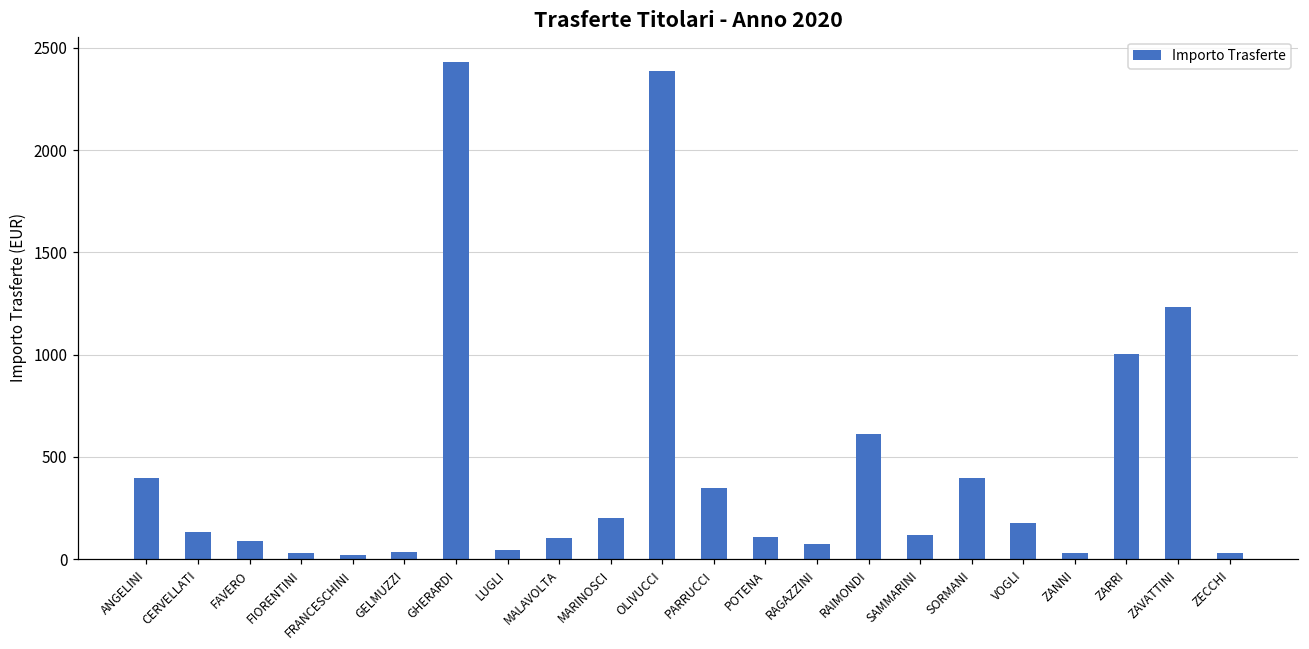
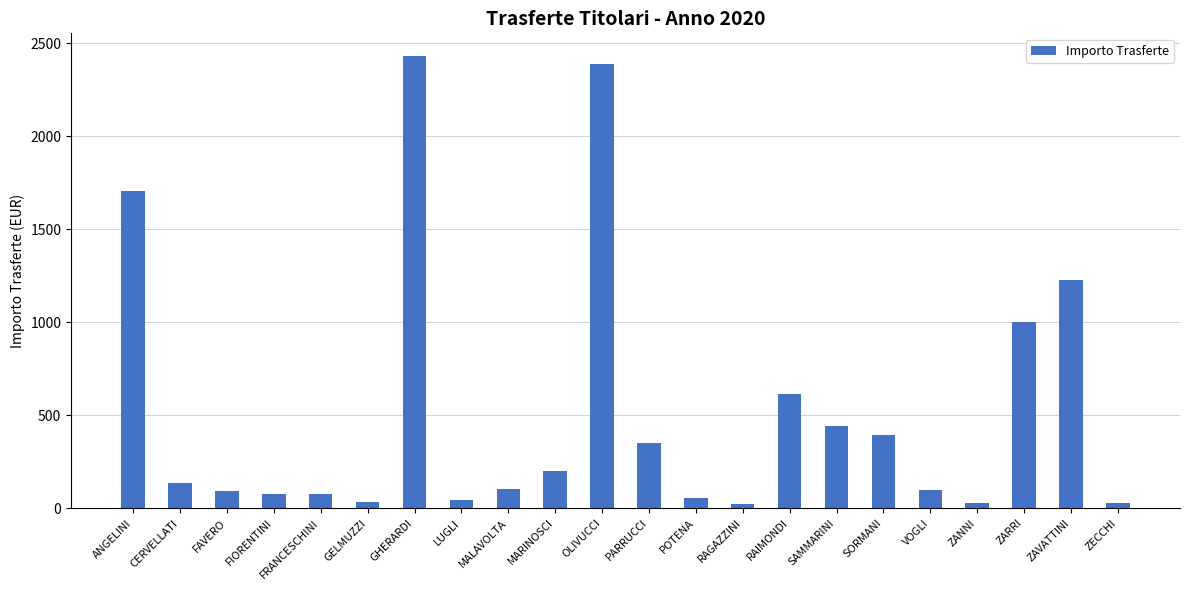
  {
-   "ANGELINI": 400,
+   "ANGELINI": 1700,
    "CERVELLATI": 130,
    "FAVERO": 90,
-   "FIORENTINI": 30,
-   "FRANCESCHINI": 20,
+   "FIORENTINI": 80,
+   "FRANCESCHINI": 80,
    "GELMUZZI": 30,
    "GHERARDI": 2430,
    "LUGLI": 40,
    "MALAVOLTA": 100,
    "MARINOSCI": 200,
    "OLIVUCCI": 2390,
    "PARRUCCI": 350,
-   "POTENA": 110,
-   "RAGAZZINI": 70,
+   "POTENA": 50,
+   "RAGAZZINI": 20,
    "RAIMONDI": 610,
-   "SAMMARINI": 120,
+   "SAMMARINI": 440,
    "SORMANI": 390,
-   "VOGLI": 180,
+   "VOGLI": 100,
    "ZANNI": 30,
    "ZARRI": 1000,
    "ZAVATTINI": 1230,
    "ZECCHI": 30
  }
